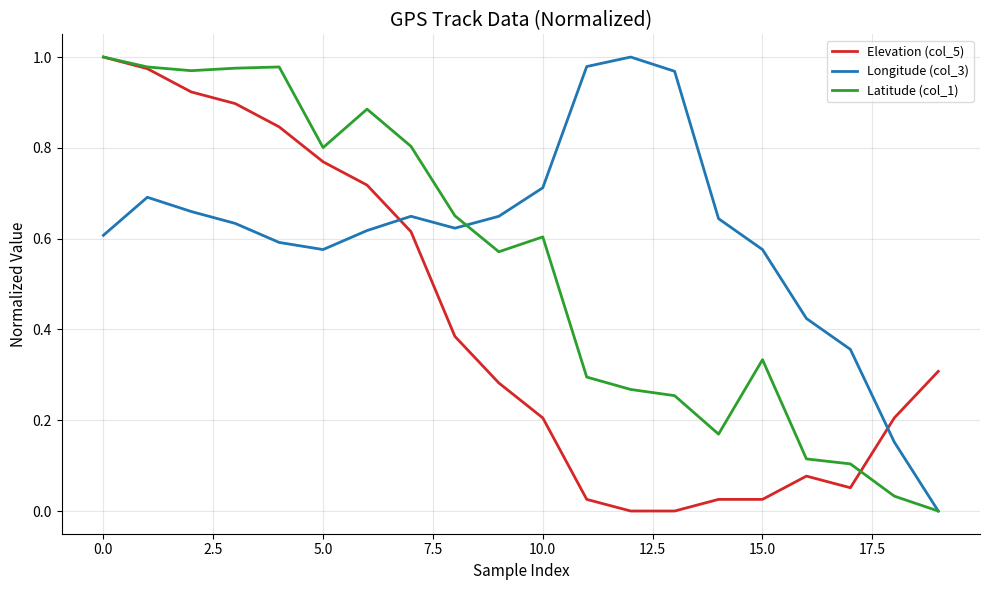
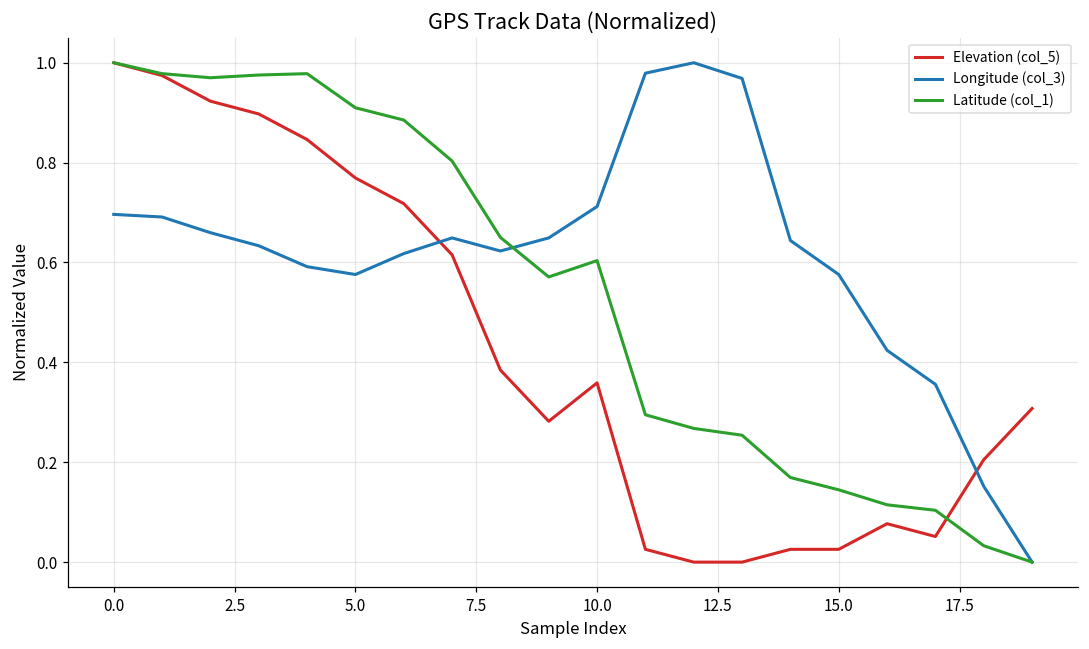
  {
    "Elevation (col_5)": {
      "5.0": 0.77,
-     "10.0": 0.21,
+     "10.0": 0.36,
      "15.0": 0.03
    },
    "Longitude (col_3)": {
-     "0.0": 0.61,
+     "0.0": 0.70,
      "5.0": 0.58,
      "10.0": 0.71,
      "15.0": 0.58
    },
    "Latitude (col_1)": {
-     "5.0": 0.80,
+     "5.0": 0.91,
      "10.0": 0.60,
-     "15.0": 0.33
+     "15.0": 0.14
    }
  }
